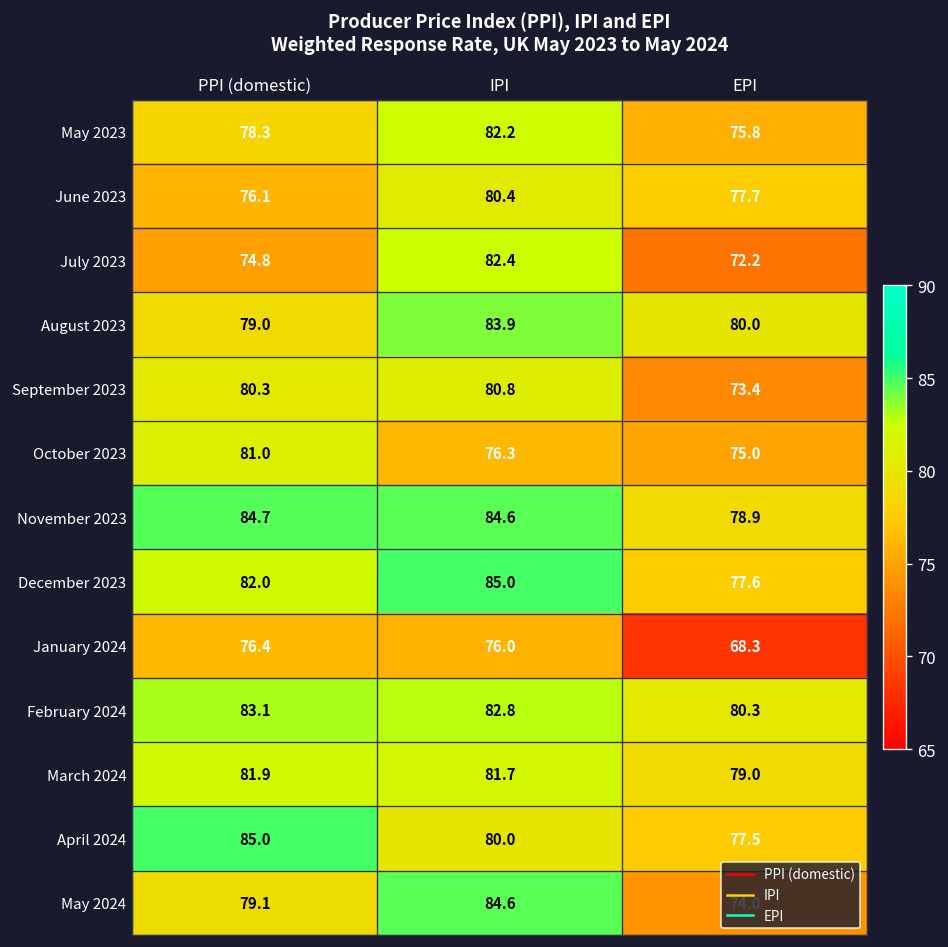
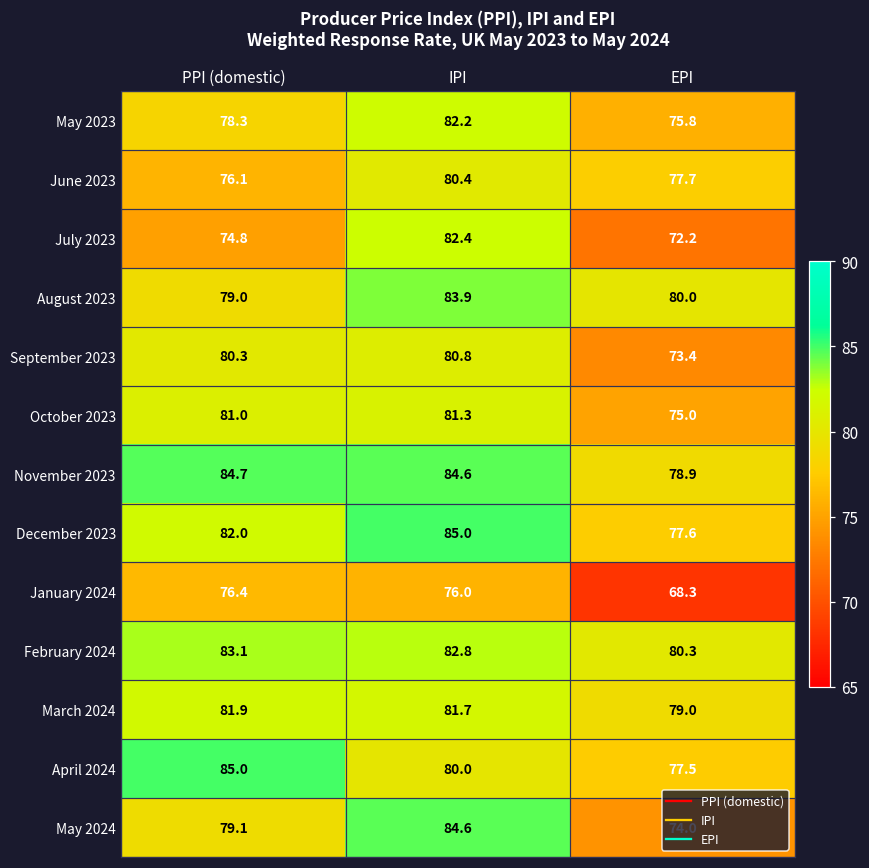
  {
    "May 2023": {
      "PPI (domestic)": 78.3,
      "IPI": 82.2,
      "EPI": 75.8
    },
    "June 2023": {
      "PPI (domestic)": 76.1,
      "IPI": 80.4,
      "EPI": 77.7
    },
    "July 2023": {
      "PPI (domestic)": 74.8,
      "IPI": 82.4,
      "EPI": 72.2
    },
    "August 2023": {
      "PPI (domestic)": 79.0,
      "IPI": 83.9,
      "EPI": 80.0
    },
    "September 2023": {
      "PPI (domestic)": 80.3,
      "IPI": 80.8,
      "EPI": 73.4
    },
    "October 2023": {
      "PPI (domestic)": 81.0,
-     "IPI": 76.3,
+     "IPI": 81.3,
      "EPI": 75.0
    },
    "November 2023": {
      "PPI (domestic)": 84.7,
      "IPI": 84.6,
      "EPI": 78.9
    },
    "December 2023": {
      "PPI (domestic)": 82.0,
      "IPI": 85.0,
      "EPI": 77.6
    },
    "January 2024": {
      "PPI (domestic)": 76.4,
      "IPI": 76.0,
      "EPI": 68.3
    },
    "February 2024": {
      "PPI (domestic)": 83.1,
      "IPI": 82.8,
      "EPI": 80.3
    },
    "March 2024": {
      "PPI (domestic)": 81.9,
      "IPI": 81.7,
      "EPI": 79.0
    },
    "April 2024": {
      "PPI (domestic)": 85.0,
      "IPI": 80.0,
      "EPI": 77.5
    },
    "May 2024": {
      "PPI (domestic)": 79.1,
      "IPI": 84.6
    }
  }
